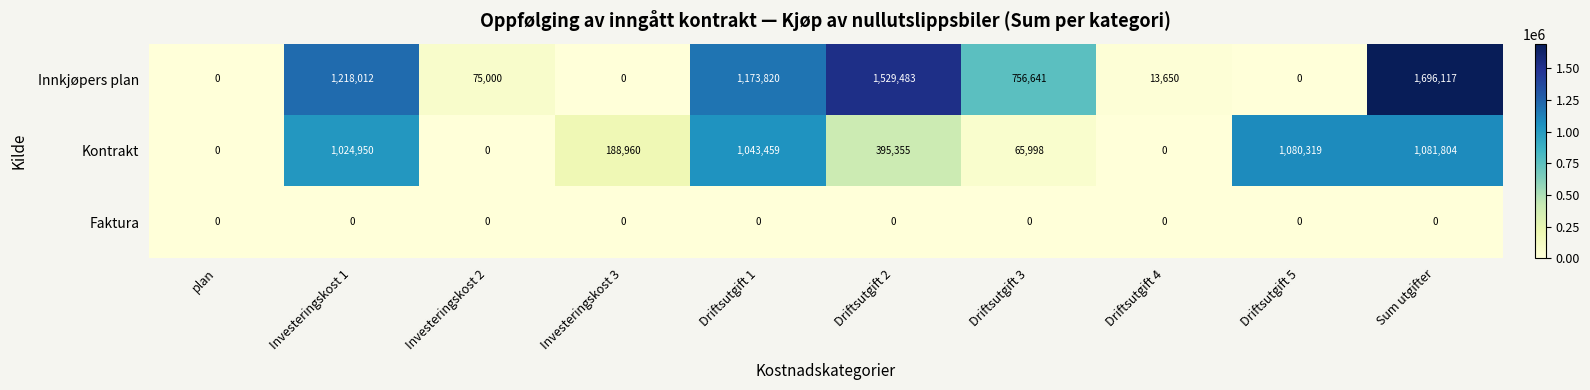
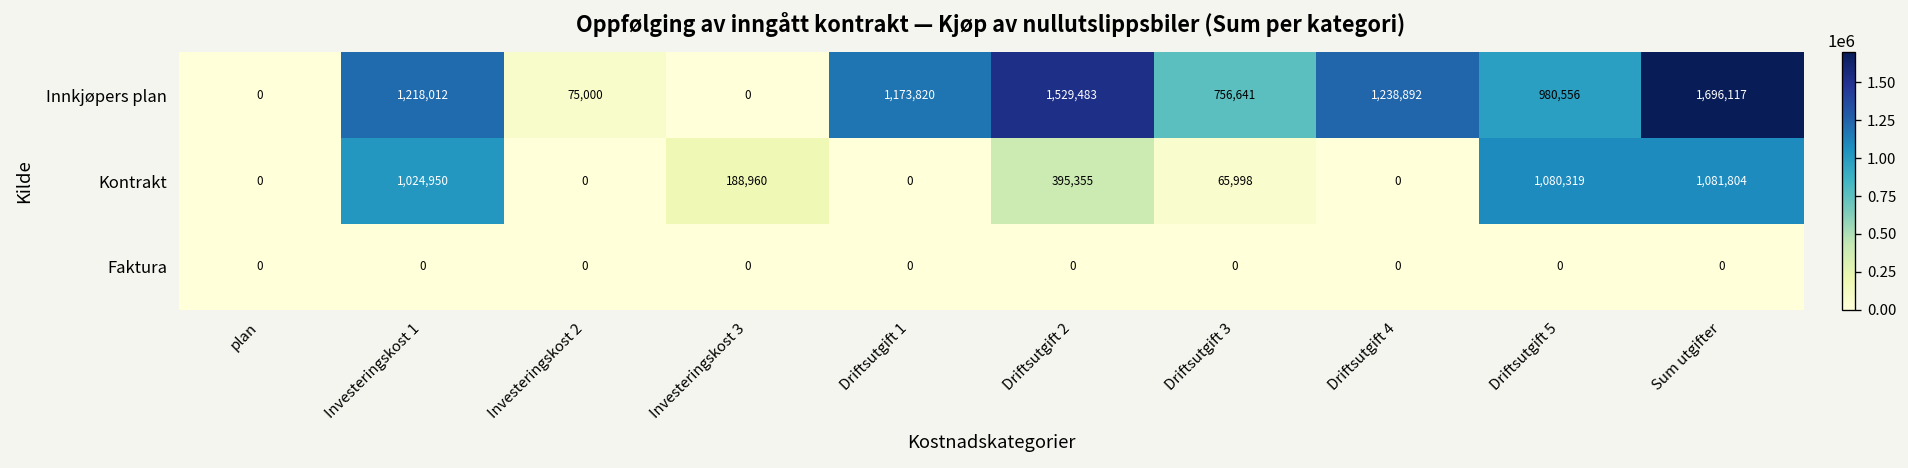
  {
    "Innkjøpers plan": {
      "plan": "0",
      "Investeringskost 1": "1,218,012",
      "Investeringskost 2": "75,000",
      "Investeringskost 3": "0",
      "Driftsutgift 1": "1,173,820",
      "Driftsutgift 2": "1,529,483",
      "Driftsutgift 3": "756,641",
-     "Driftsutgift 4": "13,650",
-     "Driftsutgift 5": "0",
+     "Driftsutgift 4": "1,238,892",
+     "Driftsutgift 5": "980,556",
      "Sum utgifter": "1,696,117"
    },
    "Kontrakt": {
      "plan": "0",
      "Investeringskost 1": "1,024,950",
      "Investeringskost 2": "0",
      "Investeringskost 3": "188,960",
-     "Driftsutgift 1": "1,043,459",
+     "Driftsutgift 1": "0",
      "Driftsutgift 2": "395,355",
      "Driftsutgift 3": "65,998",
      "Driftsutgift 4": "0",
      "Driftsutgift 5": "1,080,319",
      "Sum utgifter": "1,081,804"
    },
    "Faktura": {
      "plan": "0",
      "Investeringskost 1": "0",
      "Investeringskost 2": "0",
      "Investeringskost 3": "0",
      "Driftsutgift 1": "0",
      "Driftsutgift 2": "0",
      "Driftsutgift 3": "0",
      "Driftsutgift 4": "0",
      "Driftsutgift 5": "0",
      "Sum utgifter": "0"
    }
  }
